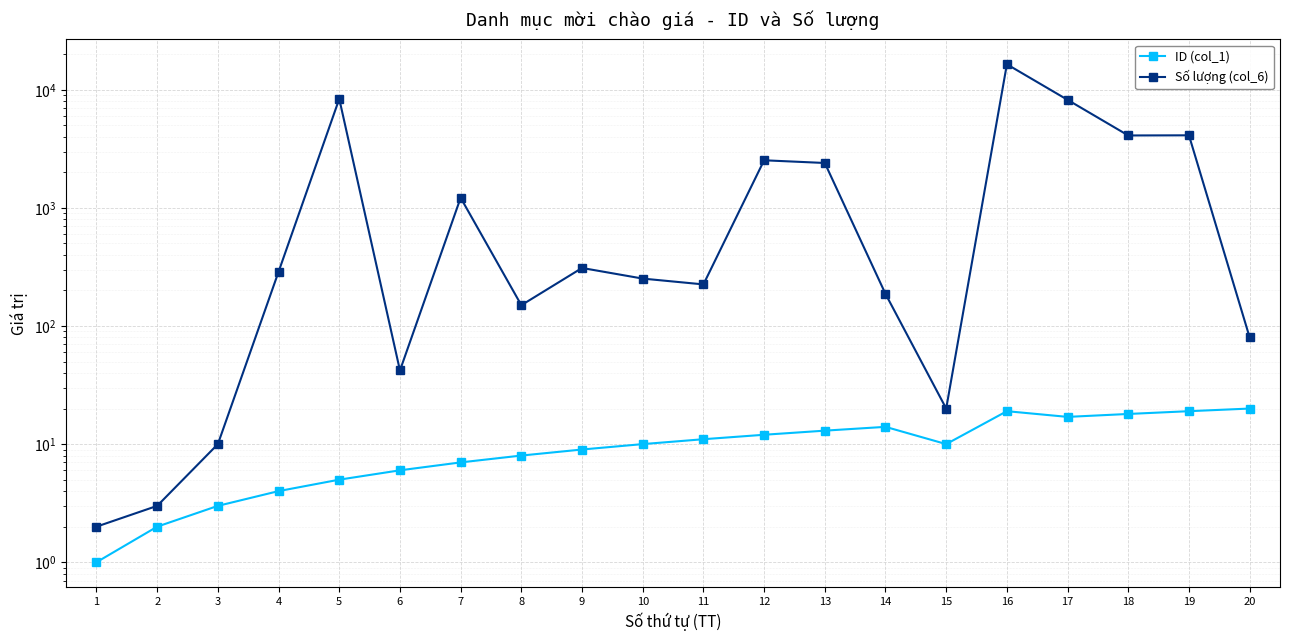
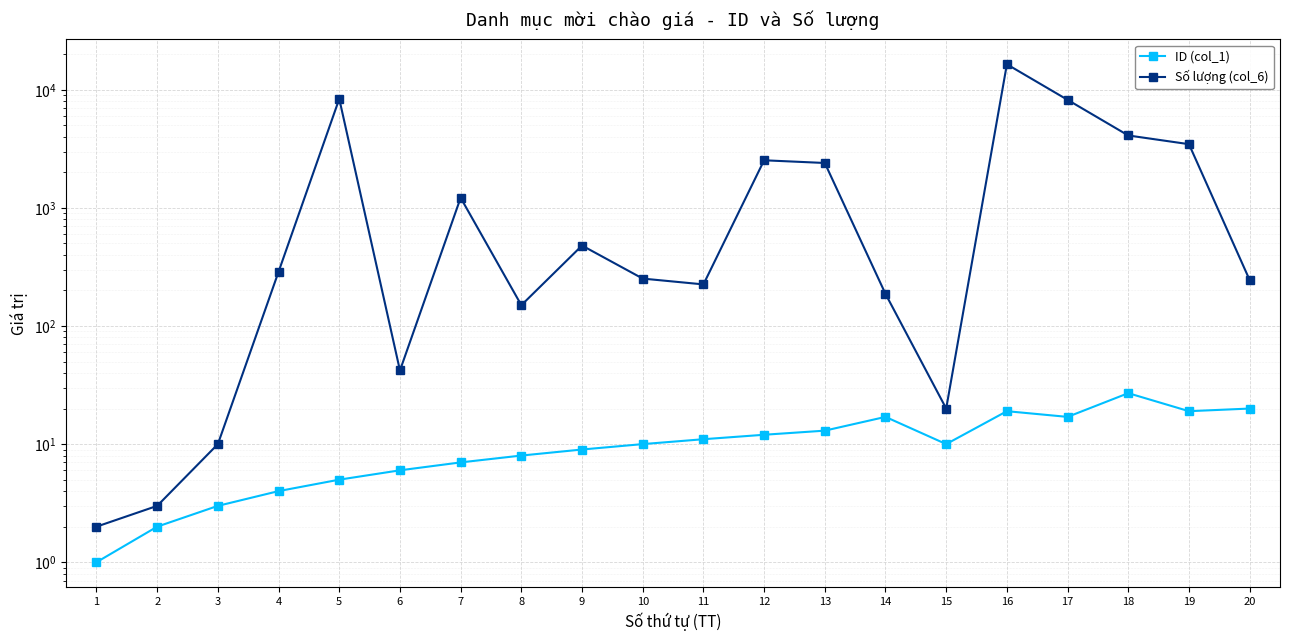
  {
    "ID (col_1)": {
      "1": 1,
      "2": 2,
      "3": 3,
      "4": 4,
      "5": 5,
      "6": 6,
      "7": 7,
      "8": 8,
      "9": 9,
      "10": 10,
      "11": 11,
      "12": 12,
      "13": 13,
-     "14": 14,
+     "14": 17,
      "15": 10,
      "16": 19,
      "17": 17,
-     "18": 18,
+     "18": 27,
      "19": 19,
      "20": 20
    },
    "Số lượng (col_6)": {
      "1": 2,
      "2": 3,
      "3": 10,
      "4": 290,
      "5": 8000,
      "6": 42,
      "7": 1200,
      "8": 150,
-     "9": 310,
+     "9": 480,
      "10": 250,
      "11": 230,
      "12": 2500,
      "13": 2400,
      "14": 190,
      "15": 20,
      "16": 16000,
      "17": 8000,
      "18": 4100,
-     "19": 4100,
-     "20": 80
+     "19": 3500,
+     "20": 250
    }
  }
